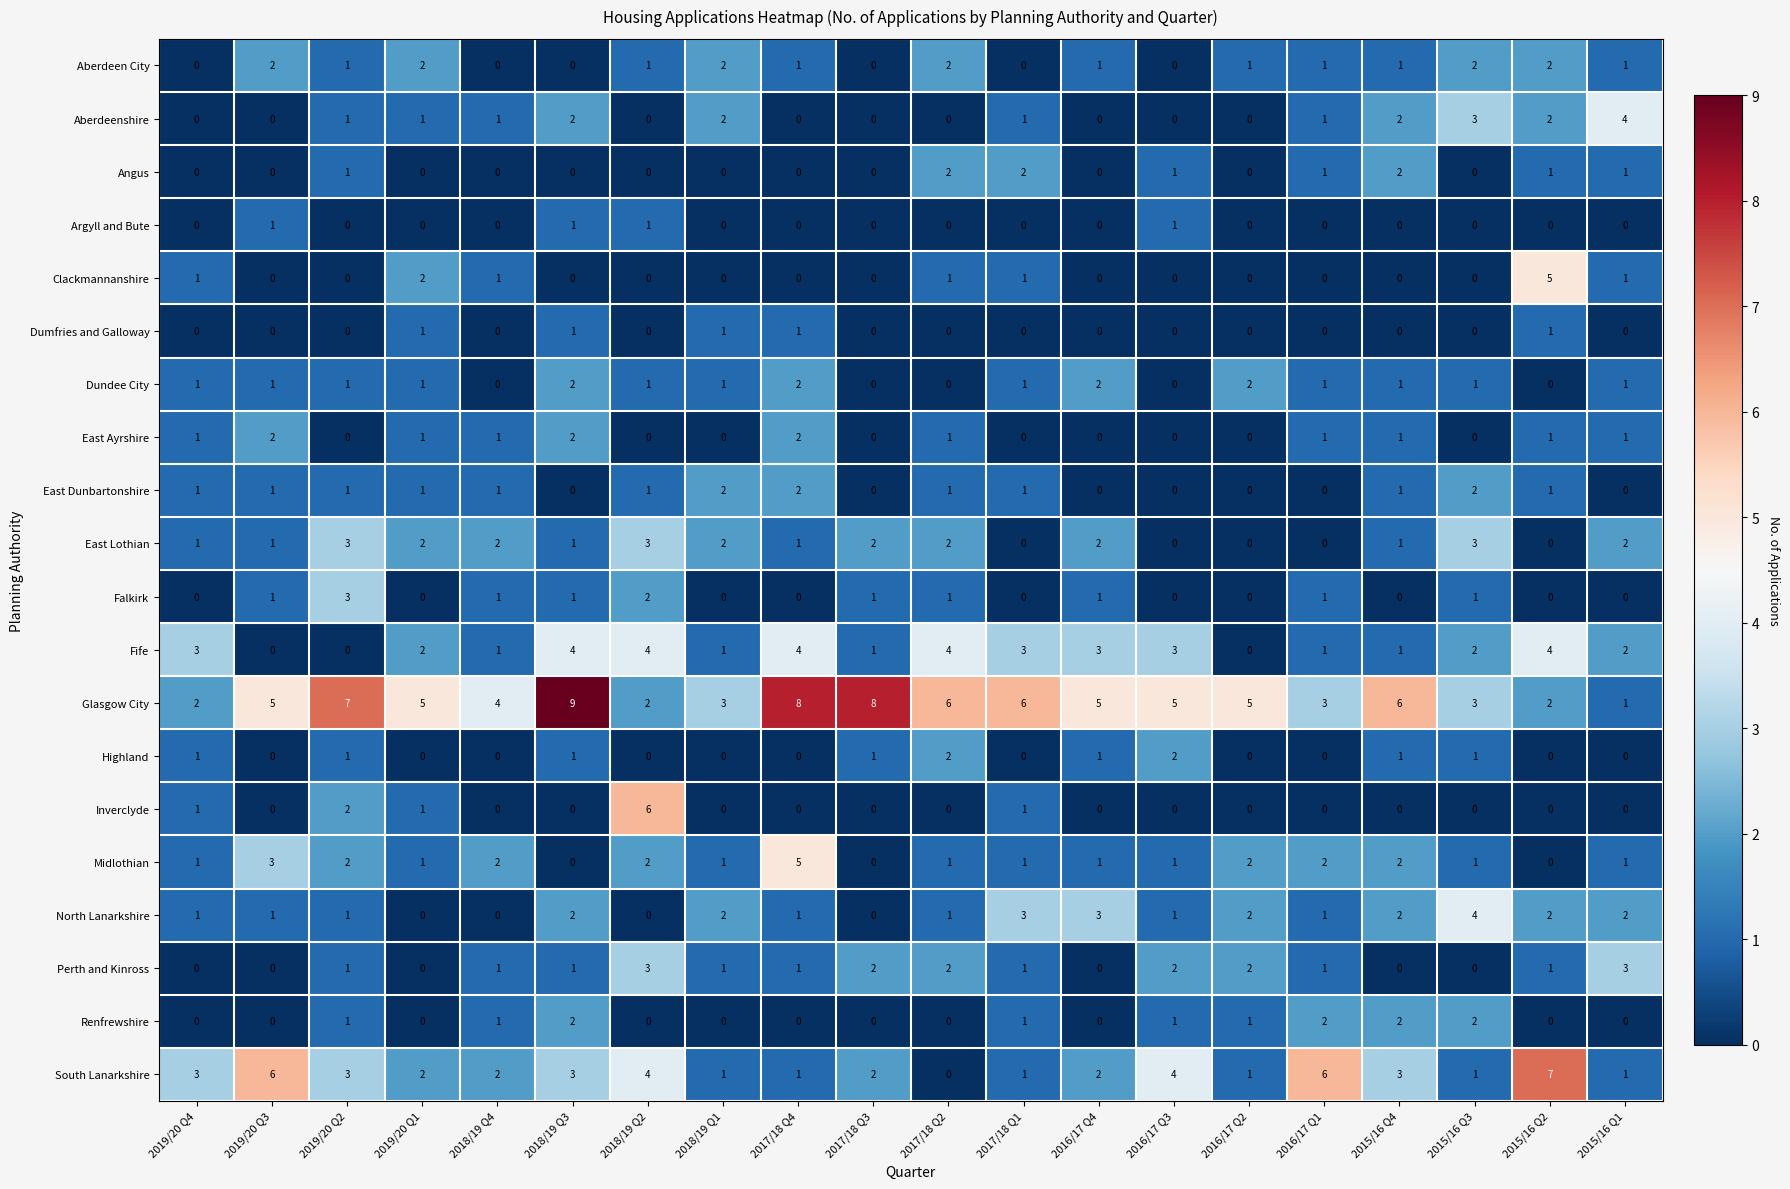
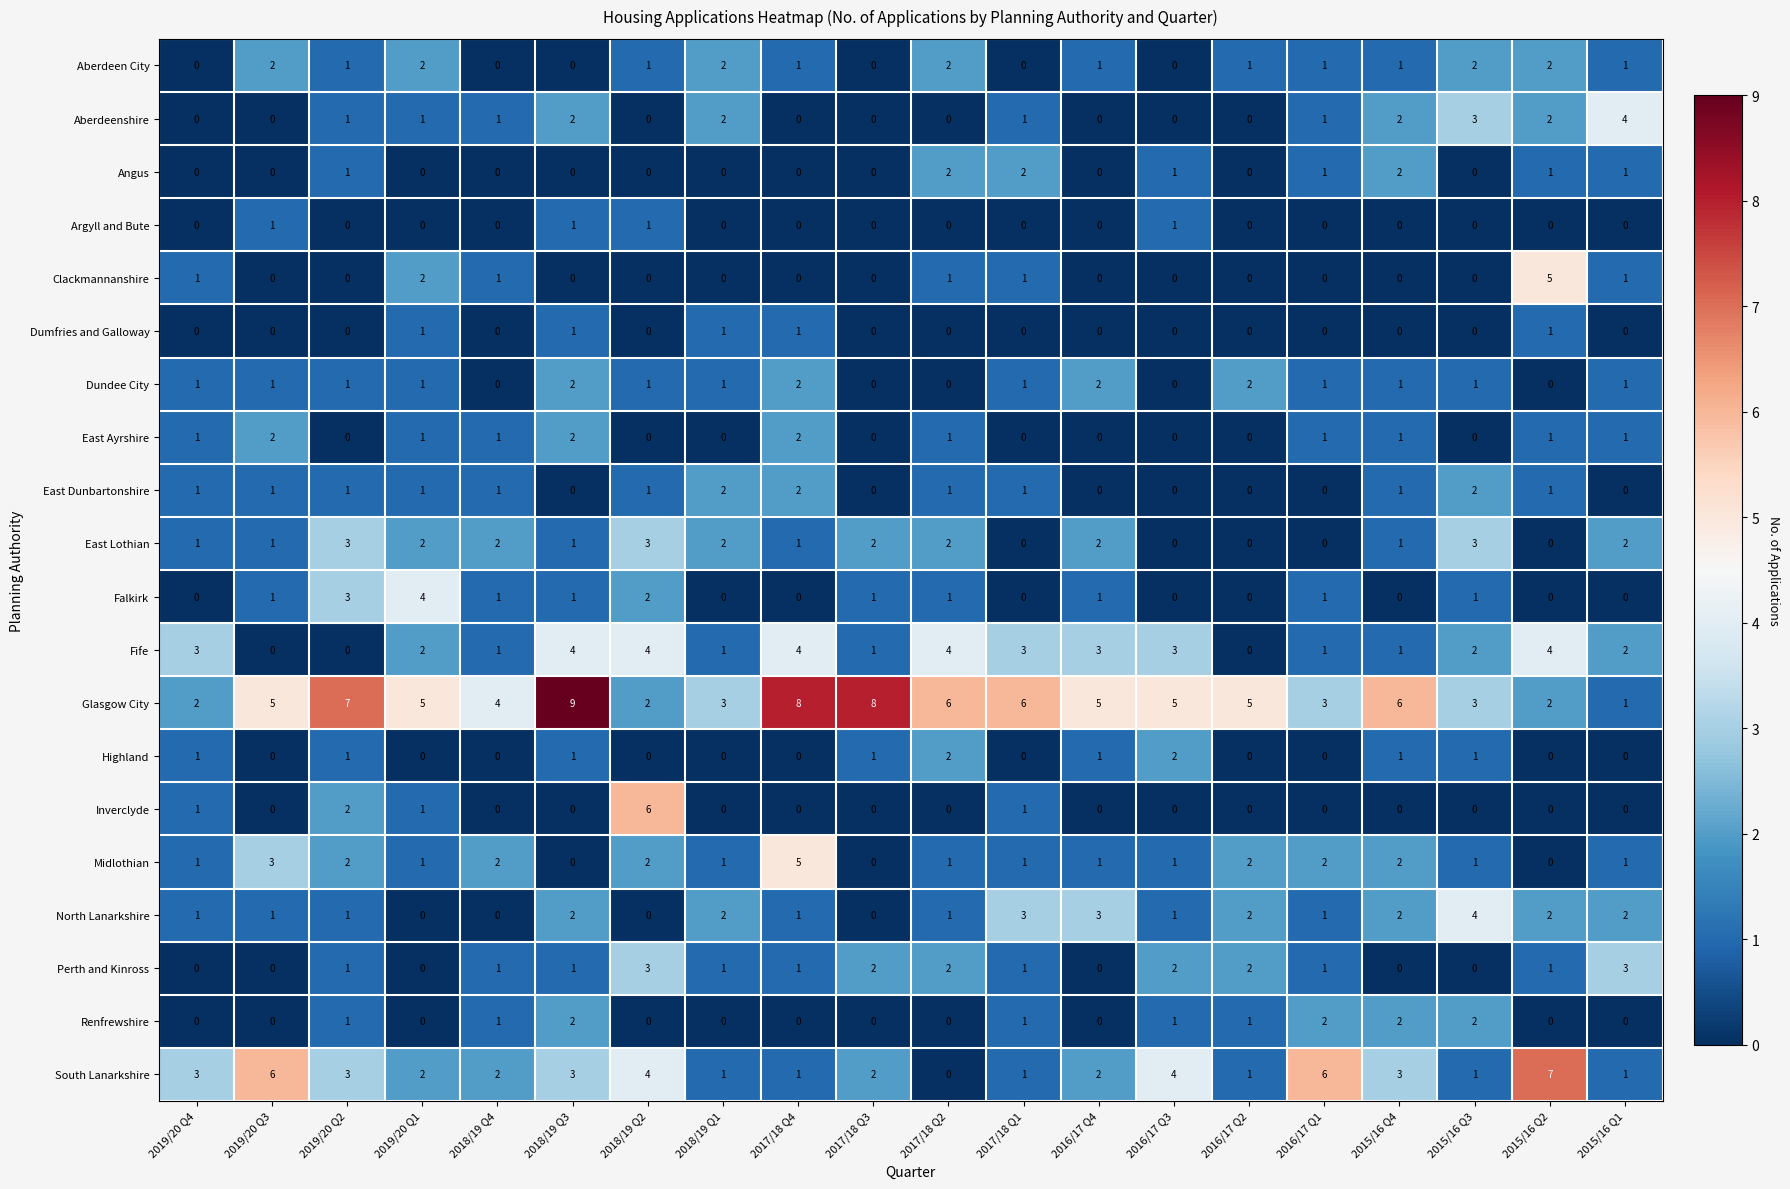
  {
    "Falkirk": {
      "2019/20 Q4": 0,
      "2019/20 Q3": 1,
      "2019/20 Q2": 3,
-     "2019/20 Q1": 0,
+     "2019/20 Q1": 4,
      "2018/19 Q4": 1,
      "2018/19 Q3": 1,
      "2018/19 Q2": 2,
      "2018/19 Q1": 0,
      "2017/18 Q4": 0,
      "2017/18 Q3": 1,
      "2017/18 Q2": 1,
      "2017/18 Q1": 0,
      "2016/17 Q4": 1,
      "2016/17 Q3": 0,
      "2016/17 Q2": 0,
      "2016/17 Q1": 1,
      "2015/16 Q4": 0,
      "2015/16 Q3": 1,
      "2015/16 Q2": 0,
      "2015/16 Q1": 0
    }
  }
